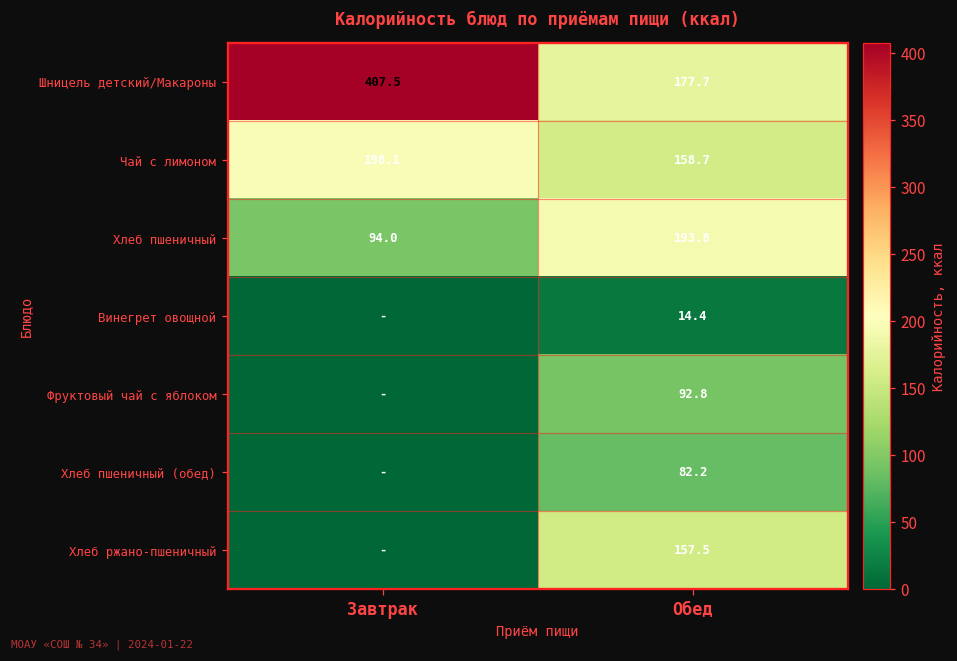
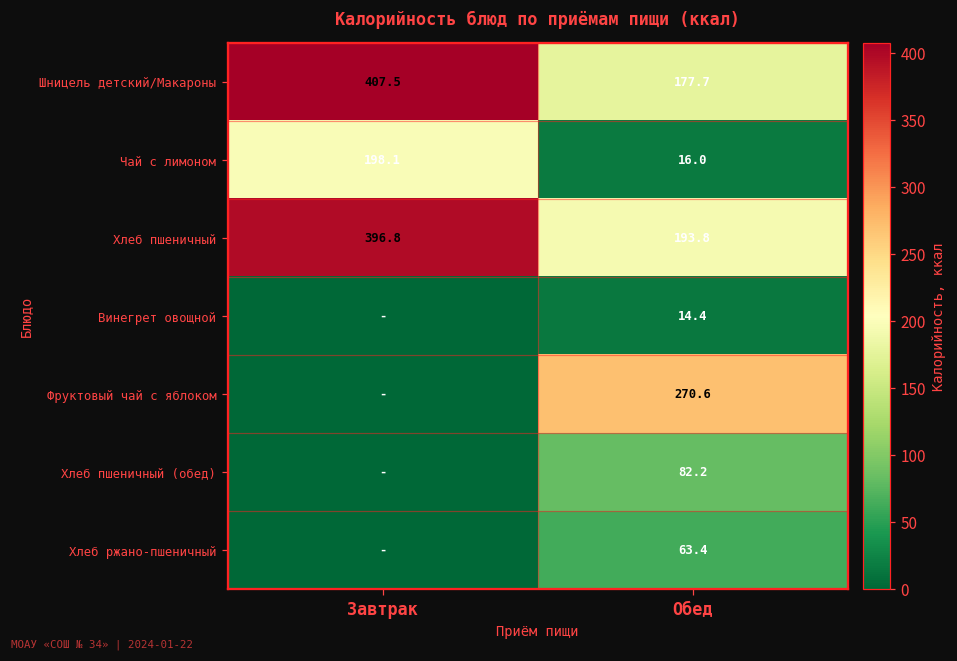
  {
    "Шницель детский/Макароны": {
      "Завтрак": 407.5,
      "Обед": 177.7
    },
    "Чай с лимоном": {
      "Завтрак": 198.1,
-     "Обед": 158.7
+     "Обед": 16.0
    },
    "Хлеб пшеничный": {
-     "Завтрак": 94.0,
+     "Завтрак": 396.8,
      "Обед": 193.8
    },
    "Винегрет овощной": {
      "Обед": 14.4
    },
    "Фруктовый чай с яблоком": {
-     "Обед": 92.8
+     "Обед": 270.6
    },
    "Хлеб пшеничный (обед)": {
      "Обед": 82.2
    },
    "Хлеб ржано-пшеничный": {
-     "Обед": 157.5
+     "Обед": 63.4
    }
  }
